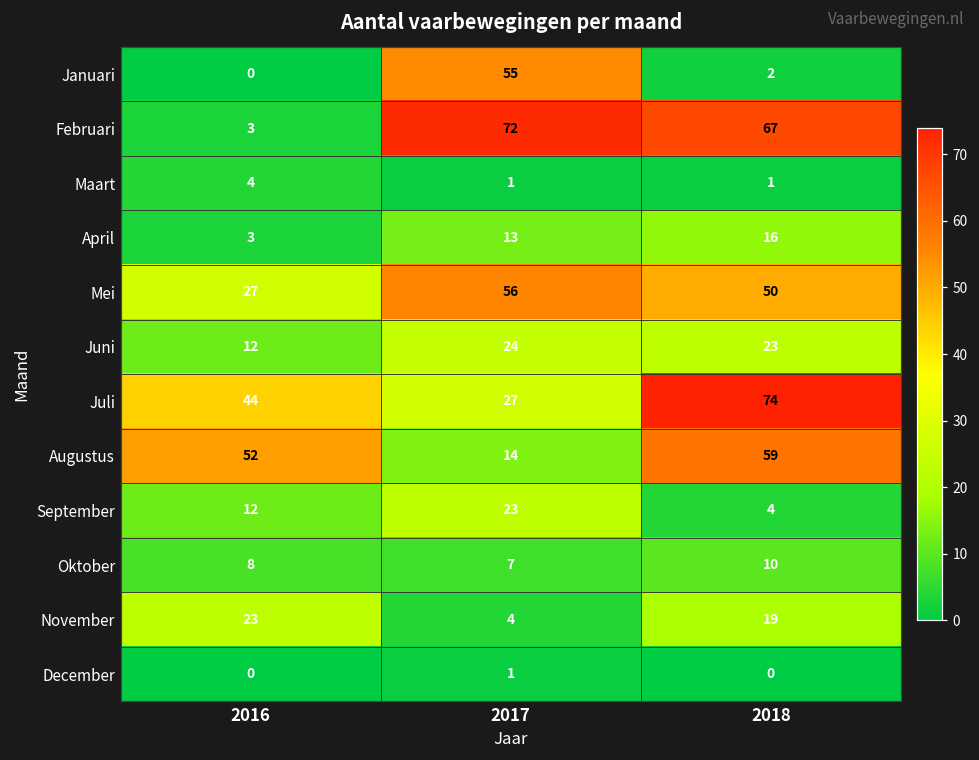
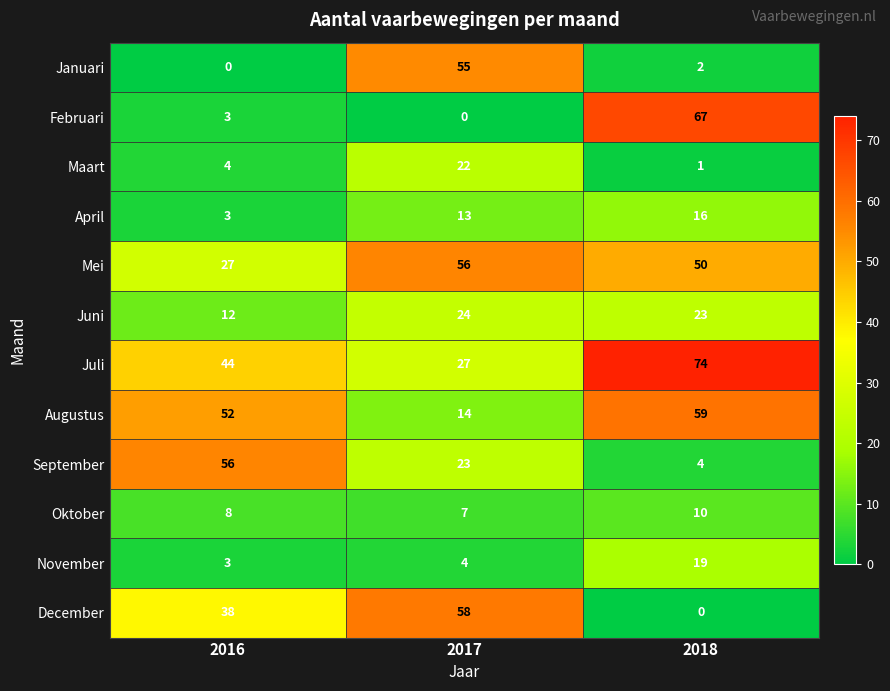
  {
    "Januari": {
      "2016": 0,
      "2017": 55,
      "2018": 2
    },
    "Februari": {
      "2016": 3,
-     "2017": 72,
+     "2017": 0,
      "2018": 67
    },
    "Maart": {
      "2016": 4,
-     "2017": 1,
+     "2017": 22,
      "2018": 1
    },
    "April": {
      "2016": 3,
      "2017": 13,
      "2018": 16
    },
    "Mei": {
      "2016": 27,
      "2017": 56,
      "2018": 50
    },
    "Juni": {
      "2016": 12,
      "2017": 24,
      "2018": 23
    },
    "Juli": {
      "2016": 44,
      "2017": 27,
      "2018": 74
    },
    "Augustus": {
      "2016": 52,
      "2017": 14,
      "2018": 59
    },
    "September": {
-     "2016": 12,
+     "2016": 56,
      "2017": 23,
      "2018": 4
    },
    "Oktober": {
      "2016": 8,
      "2017": 7,
      "2018": 10
    },
    "November": {
-     "2016": 23,
+     "2016": 3,
      "2017": 4,
      "2018": 19
    },
    "December": {
-     "2016": 0,
-     "2017": 1,
+     "2016": 38,
+     "2017": 58,
      "2018": 0
    }
  }
